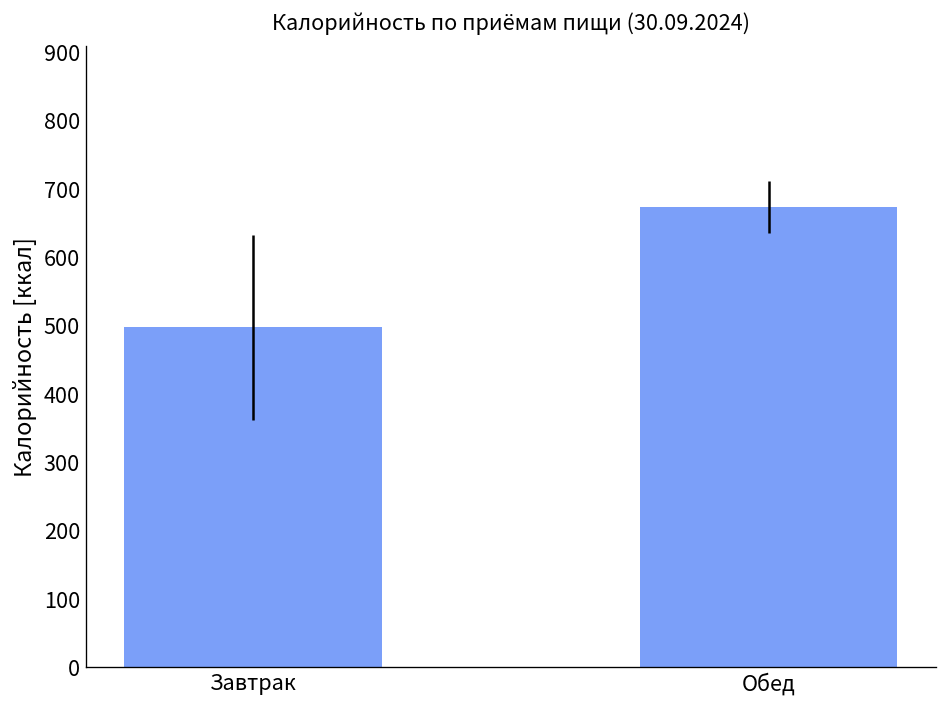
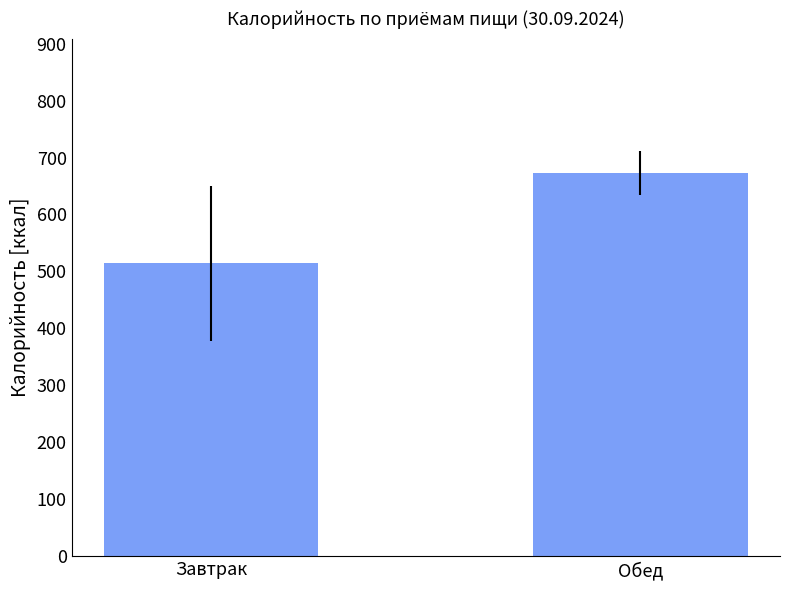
  {
-   "Завтрак": 500,
+   "Завтрак": 510,
    "Обед": 670
  }
